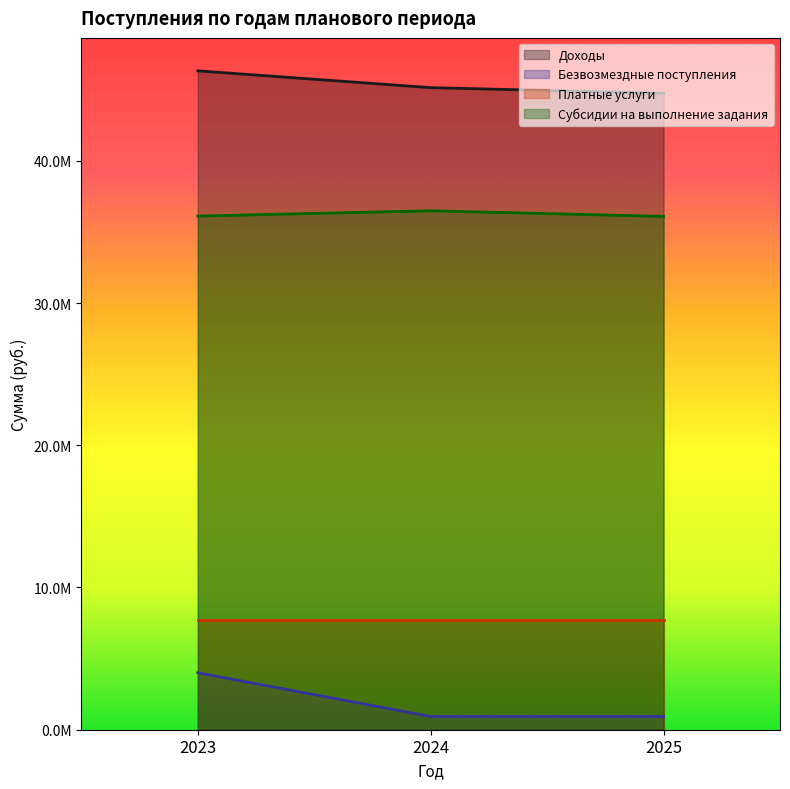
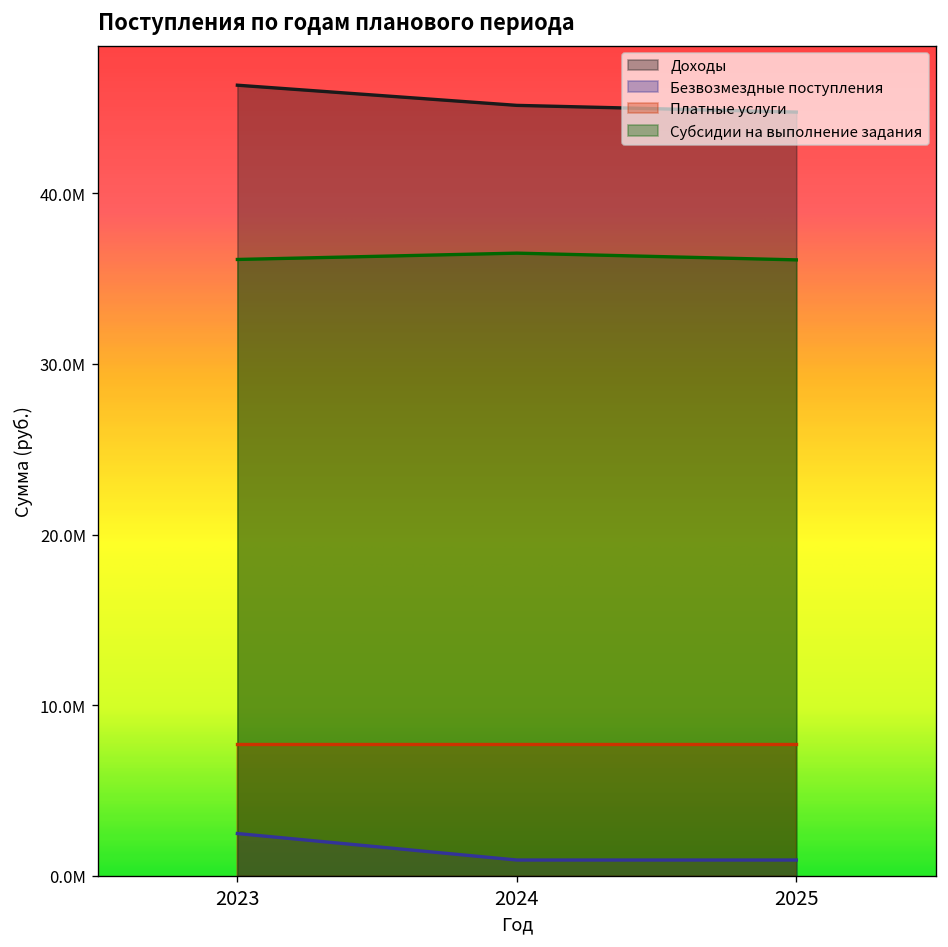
  {
    "Безвозмездные поступления": {
-     "2023": 4000000,
+     "2023": 2500000,
      "2024": 900000,
      "2025": 900000
    },
    "Платные услуги": {
      "2023": 7700000,
      "2024": 7700000,
      "2025": 7700000
    }
  }
